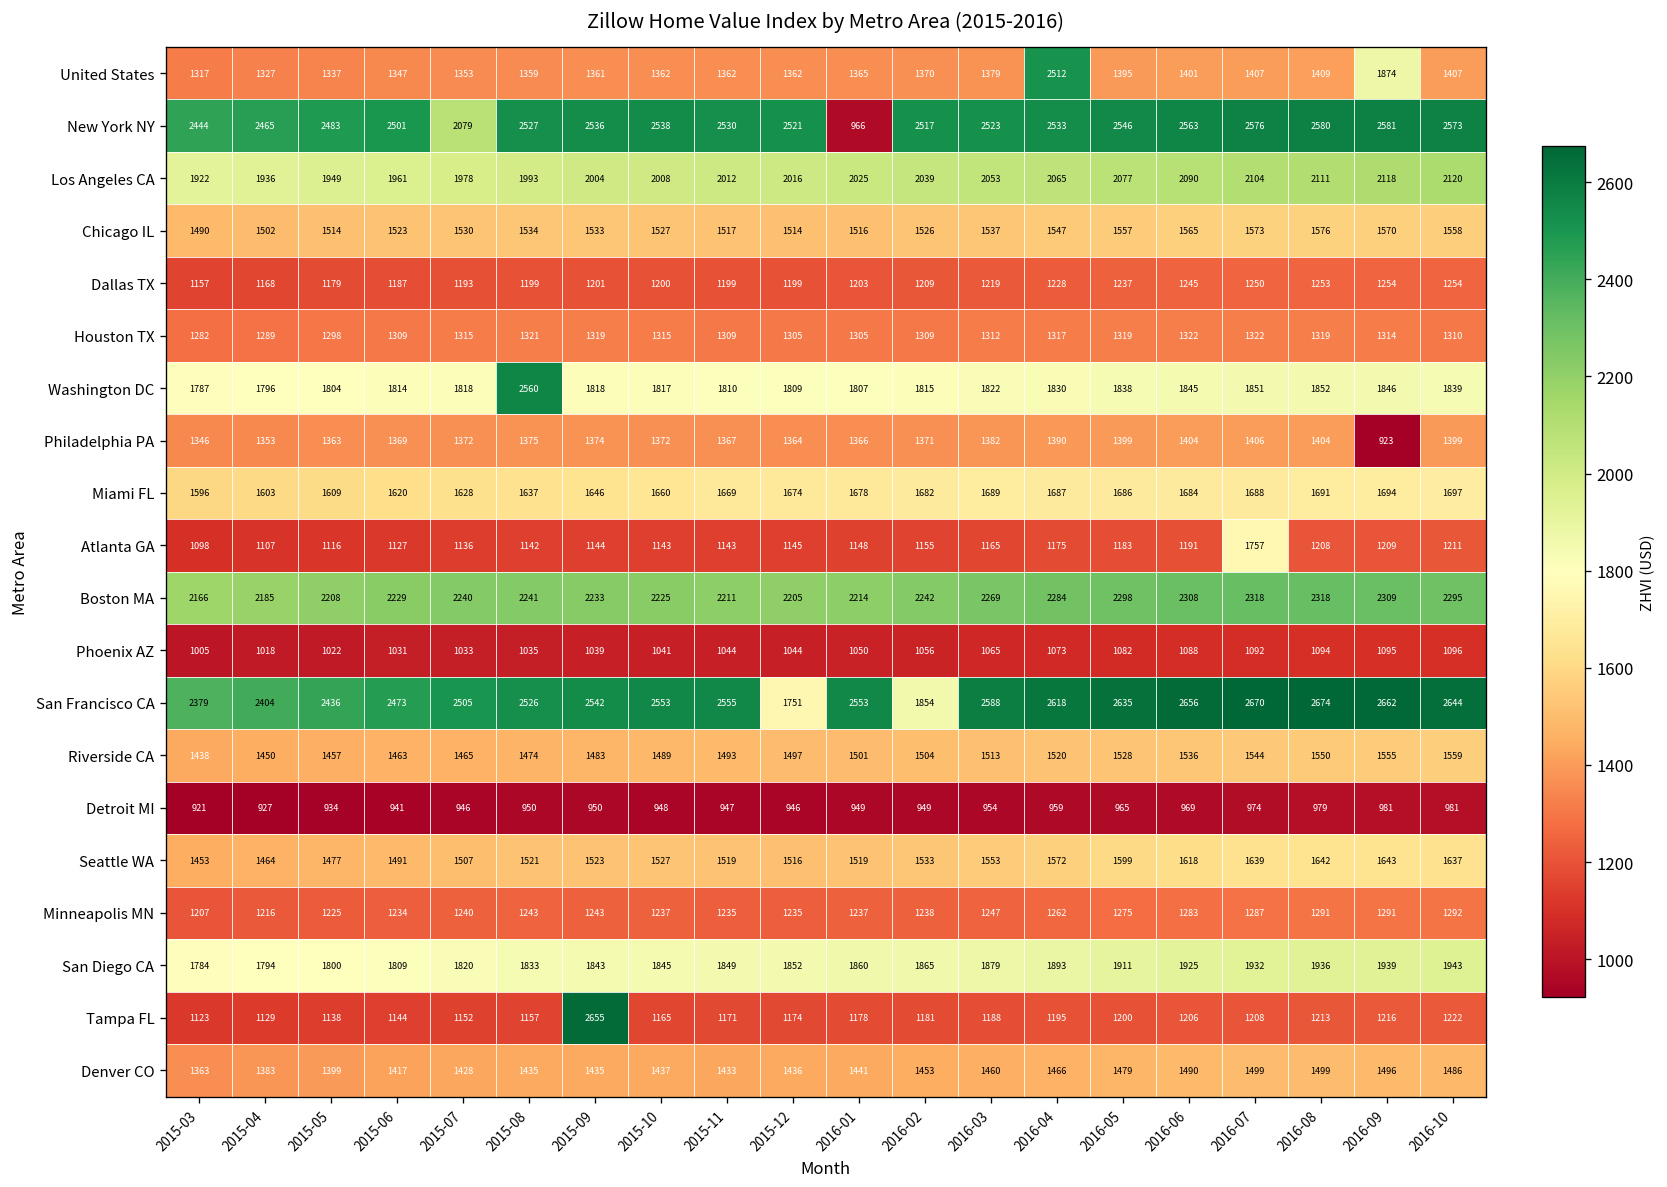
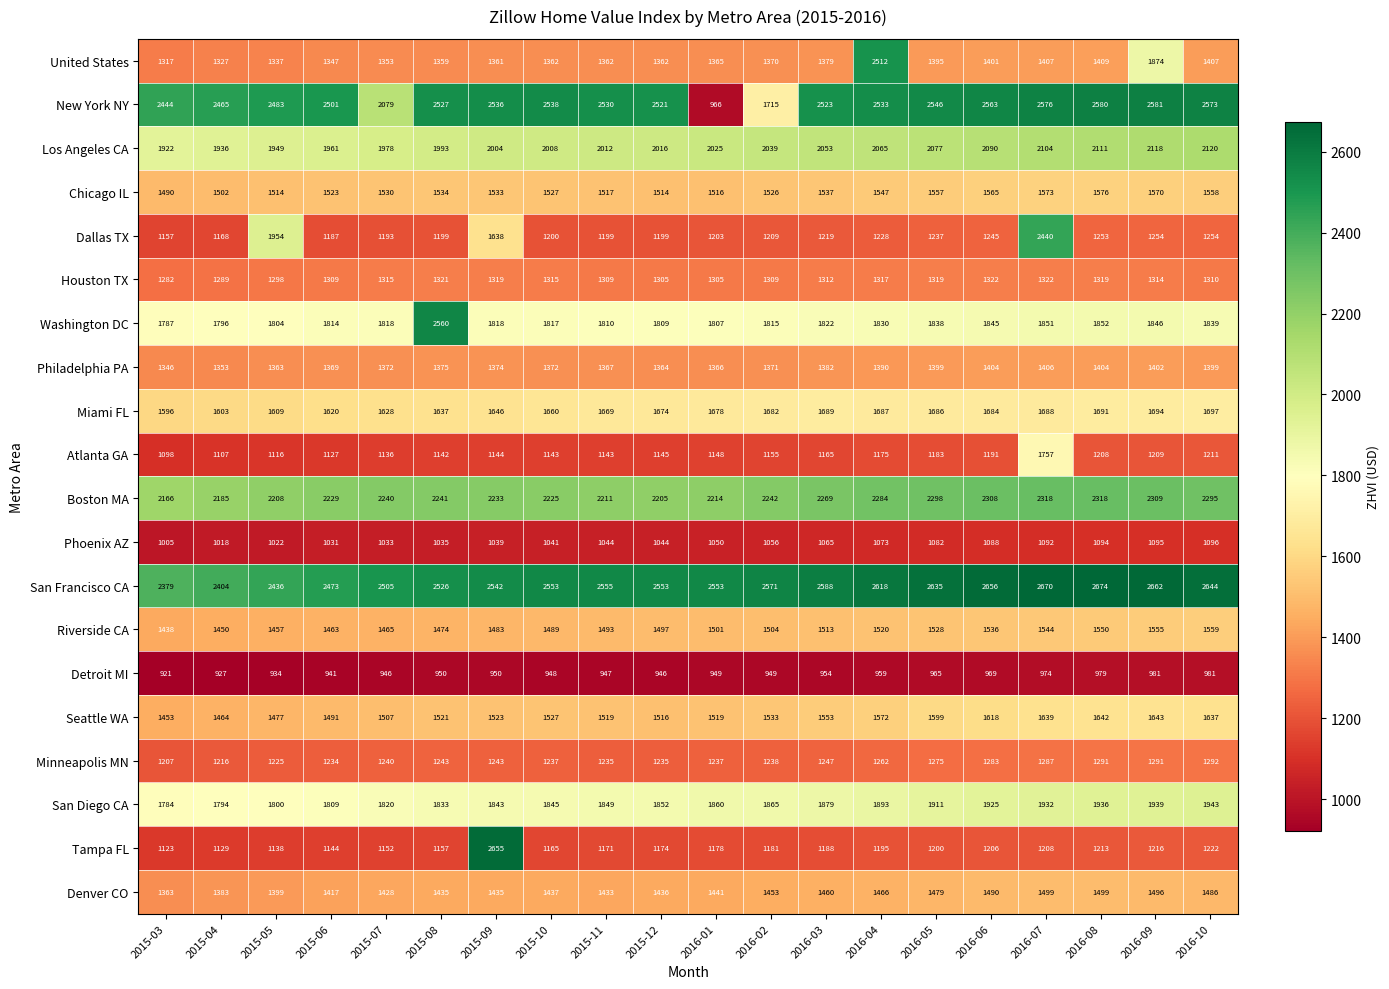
  {
    "New York NY": {
      "2015-03": 2444,
      "2015-04": 2465,
      "2015-05": 2483,
      "2015-06": 2501,
      "2015-07": 2079,
      "2015-08": 2527,
      "2015-09": 2536,
      "2015-10": 2538,
      "2015-11": 2530,
      "2015-12": 2521,
      "2016-01": 966,
-     "2016-02": 2517,
+     "2016-02": 1715,
      "2016-03": 2523,
      "2016-04": 2533,
      "2016-05": 2546,
      "2016-06": 2563,
      "2016-07": 2576,
      "2016-08": 2580,
      "2016-09": 2581,
      "2016-10": 2573
    },
    "Dallas TX": {
      "2015-03": 1157,
      "2015-04": 1168,
-     "2015-05": 1179,
+     "2015-05": 1954,
      "2015-06": 1187,
      "2015-07": 1193,
      "2015-08": 1199,
-     "2015-09": 1201,
+     "2015-09": 1638,
      "2015-10": 1200,
      "2015-11": 1199,
      "2015-12": 1199,
      "2016-01": 1203,
      "2016-02": 1209,
      "2016-03": 1219,
      "2016-04": 1228,
      "2016-05": 1237,
      "2016-06": 1245,
-     "2016-07": 1250,
+     "2016-07": 2440,
      "2016-08": 1253,
      "2016-09": 1254,
      "2016-10": 1254
    },
    "Philadelphia PA": {
      "2015-03": 1346,
      "2015-04": 1353,
      "2015-05": 1363,
      "2015-06": 1369,
      "2015-07": 1372,
      "2015-08": 1375,
      "2015-09": 1374,
      "2015-10": 1372,
      "2015-11": 1367,
      "2015-12": 1364,
      "2016-01": 1366,
      "2016-02": 1371,
      "2016-03": 1382,
      "2016-04": 1390,
      "2016-05": 1399,
      "2016-06": 1404,
      "2016-07": 1406,
      "2016-08": 1404,
-     "2016-09": 923,
+     "2016-09": 1402,
      "2016-10": 1399
    },
    "San Francisco CA": {
      "2015-03": 2379,
      "2015-04": 2404,
      "2015-05": 2436,
      "2015-06": 2473,
      "2015-07": 2505,
      "2015-08": 2526,
      "2015-09": 2542,
      "2015-10": 2553,
      "2015-11": 2555,
-     "2015-12": 1751,
+     "2015-12": 2553,
      "2016-01": 2553,
-     "2016-02": 1854,
+     "2016-02": 2571,
      "2016-03": 2588,
      "2016-04": 2618,
      "2016-05": 2635,
      "2016-06": 2656,
      "2016-07": 2670,
      "2016-08": 2674,
      "2016-09": 2662,
      "2016-10": 2644
    }
  }
